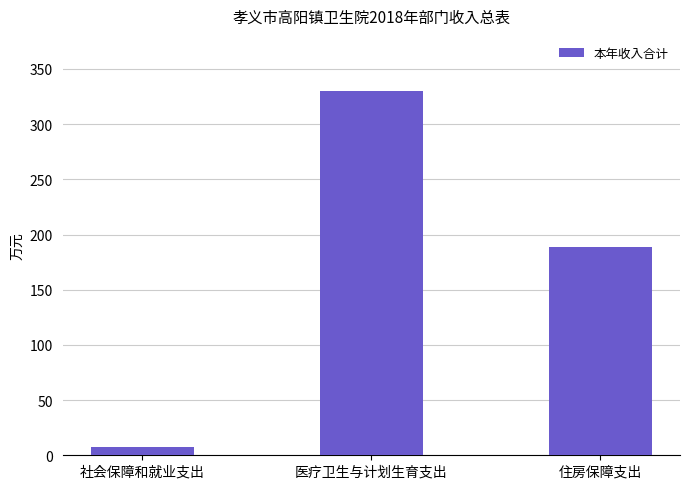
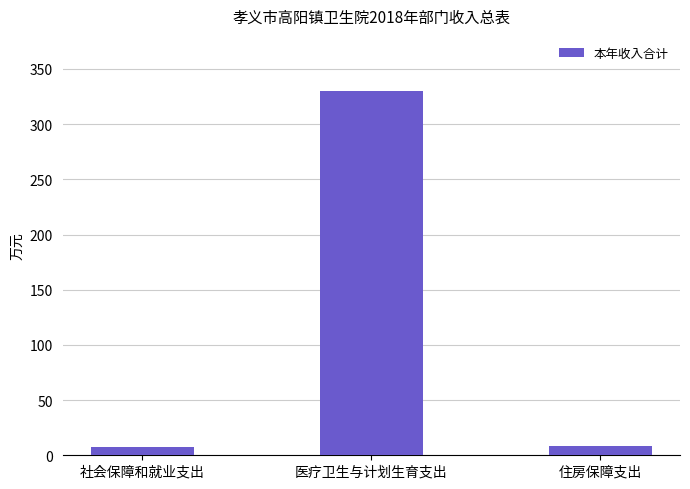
  {
    "社会保障和就业支出": 8,
    "医疗卫生与计划生育支出": 330,
-   "住房保障支出": 189
+   "住房保障支出": 9
  }
